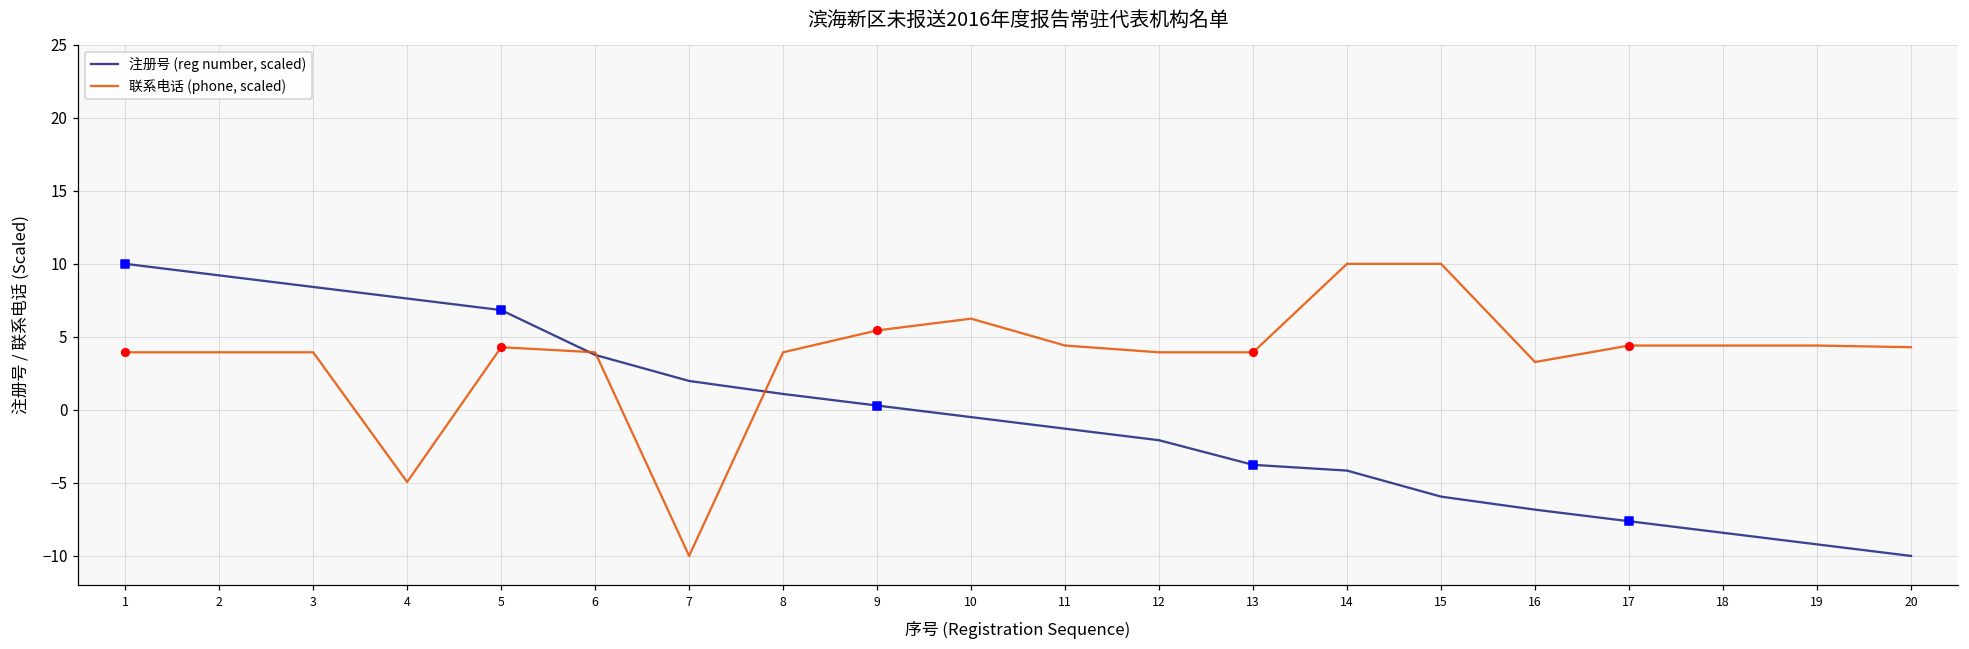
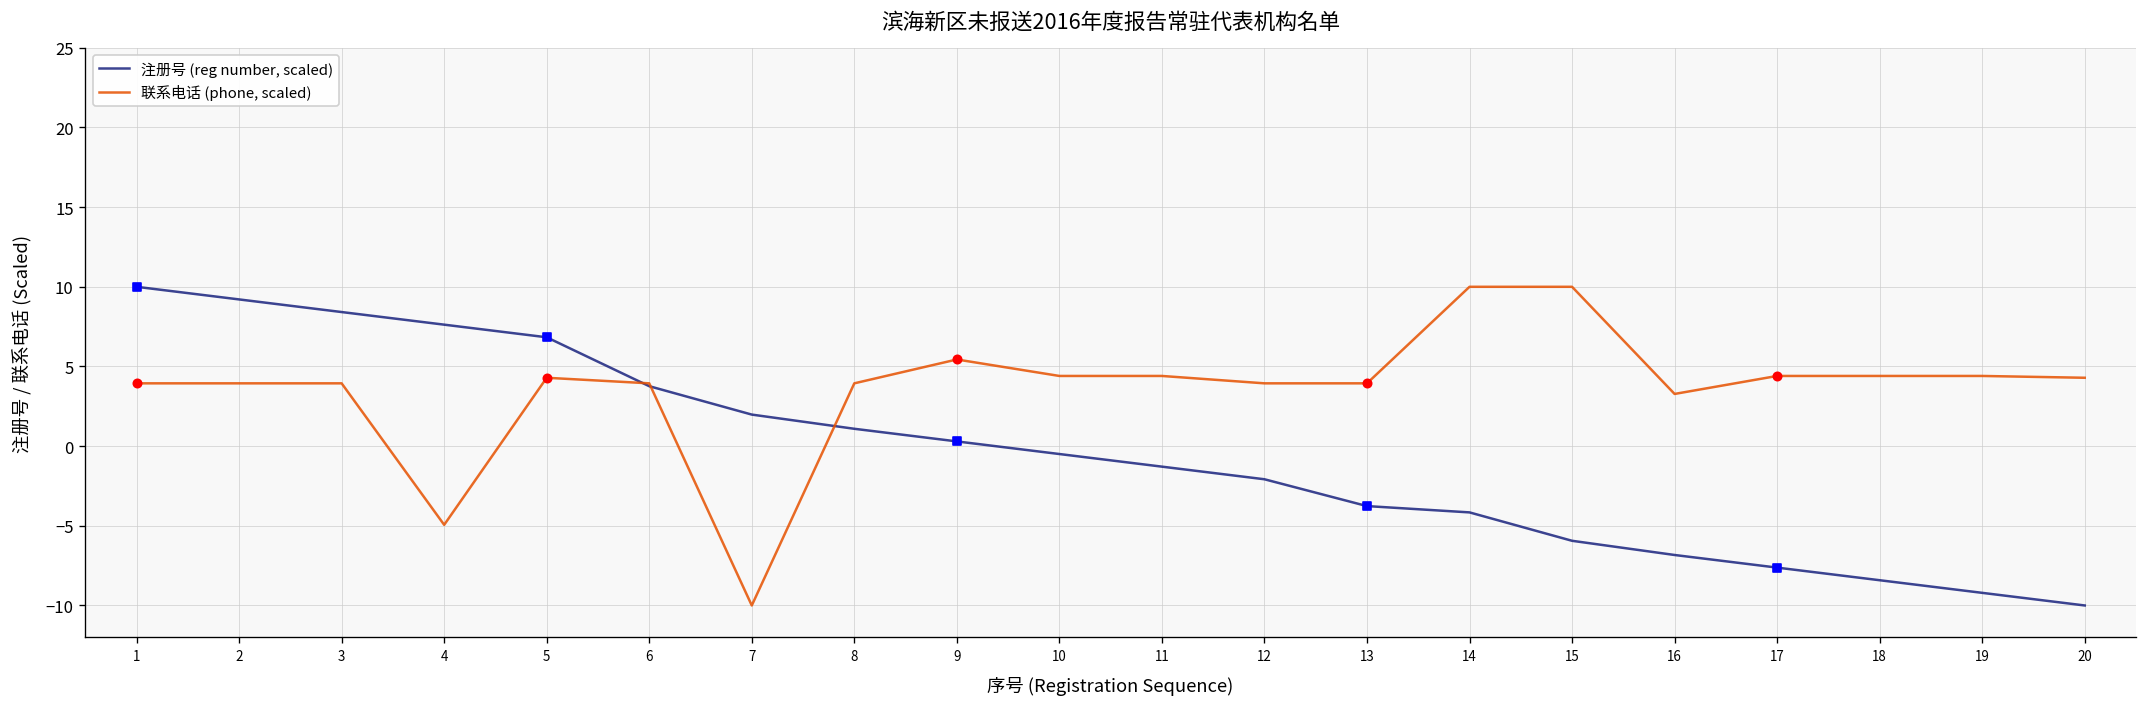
  {
    "注册号 (reg number, scaled)": {
      "2": 9.2,
      "3": 8.4,
      "4": 7.6,
      "7": 2.0,
      "8": 1.1,
      "10": -0.5,
      "11": -1.3,
      "12": -2.1,
      "14": -4.2,
      "15": -5.9,
      "16": -6.8,
      "18": -8.4,
      "19": -9.2,
      "20": -10.0
    },
    "联系电话 (phone, scaled)": {
      "2": 3.9,
      "3": 3.9,
      "4": -4.9,
      "7": -10.0,
      "8": 3.9,
-     "10": 6.2,
+     "10": 4.4,
      "11": 4.4,
      "12": 3.9,
      "14": 10.0,
      "15": 10.0,
      "16": 3.3,
      "18": 4.4,
      "19": 4.4,
      "20": 4.3
    }
  }
